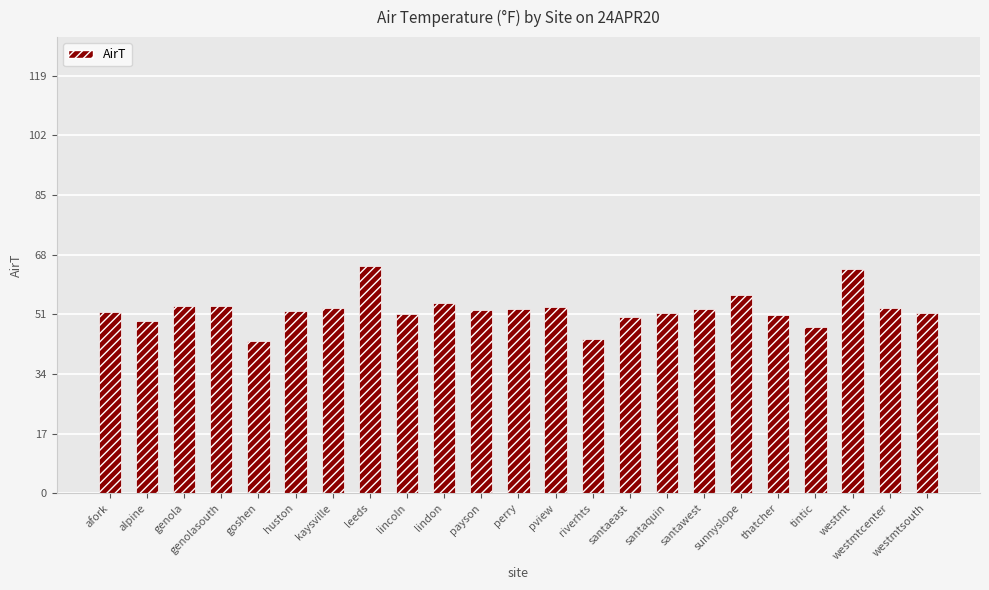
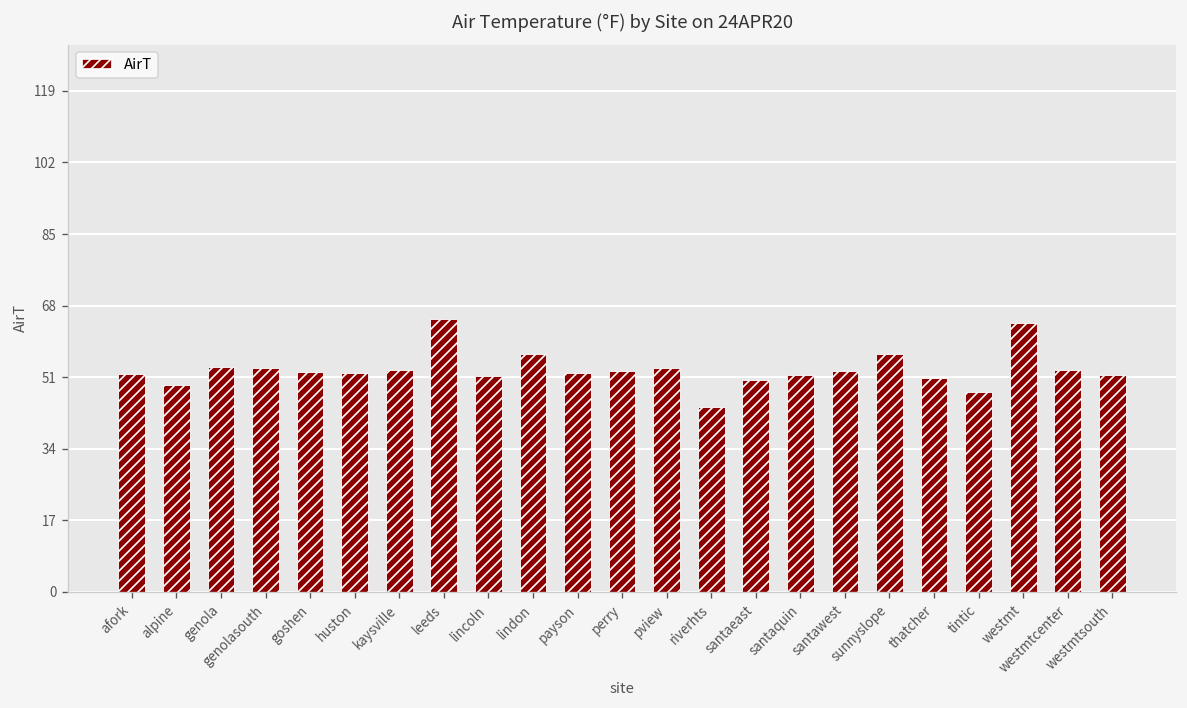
  {
    "afork": 52,
    "alpine": 49,
    "genola": 54,
    "genolasouth": 53,
-   "goshen": 43,
+   "goshen": 52,
    "huston": 52,
    "kaysville": 53,
    "leeds": 65,
    "lincoln": 51,
-   "lindon": 54,
+   "lindon": 57,
    "payson": 52,
    "perry": 53,
    "pview": 53,
    "riverhts": 44,
    "santaeast": 50,
    "santaquin": 52,
    "santawest": 52,
    "sunnyslope": 56,
    "thatcher": 51,
    "tintic": 48,
    "westmt": 64,
    "westmtcenter": 53,
    "westmtsouth": 52
  }
